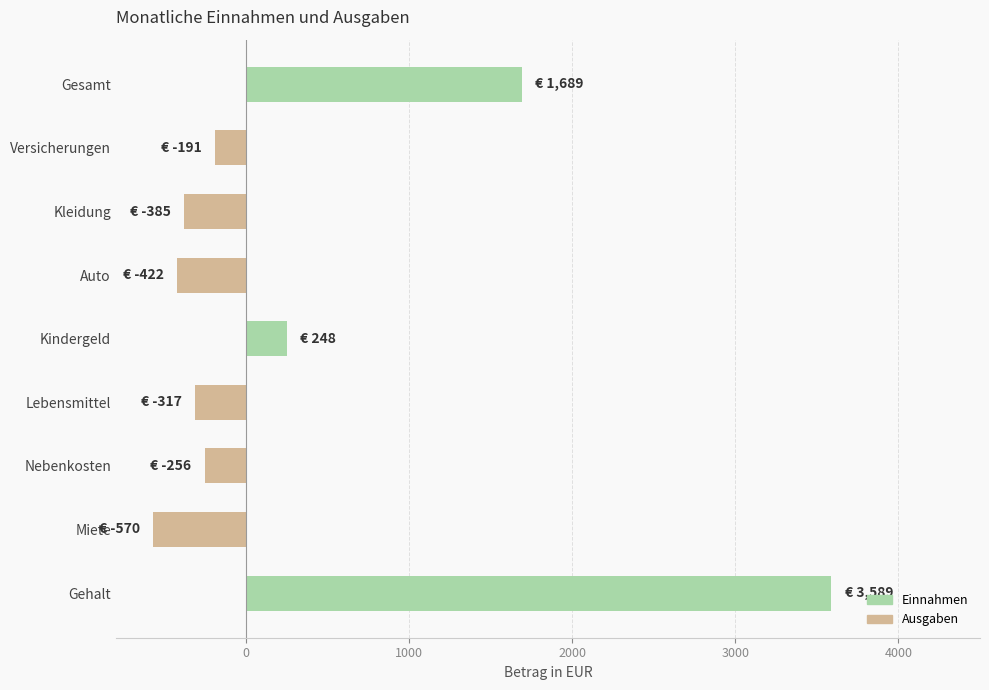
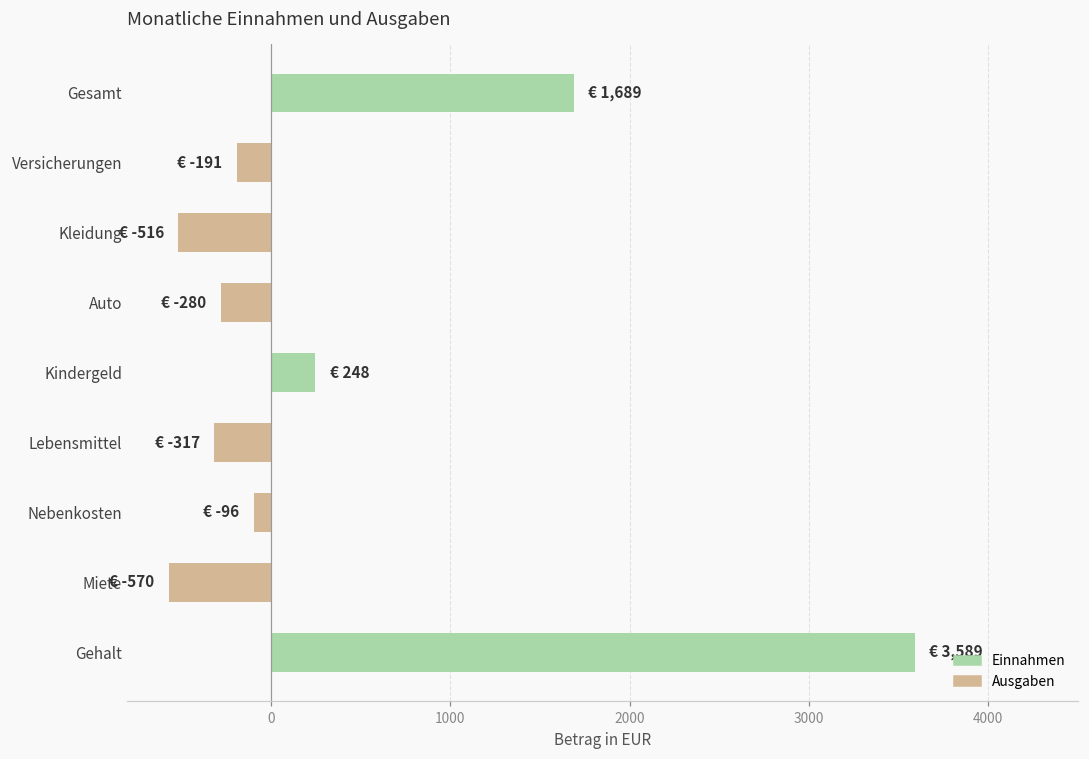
  {
    "Gesamt": "1,689",
    "Versicherungen": "-191",
-   "Kleidung": "-385",
-   "Auto": "-422",
+   "Kleidung": "-516",
+   "Auto": "-280",
    "Kindergeld": "248",
    "Lebensmittel": "-317",
-   "Nebenkosten": "-256",
+   "Nebenkosten": "-96",
    "Miete": "-570",
    "Gehalt": "3,589"
  }
